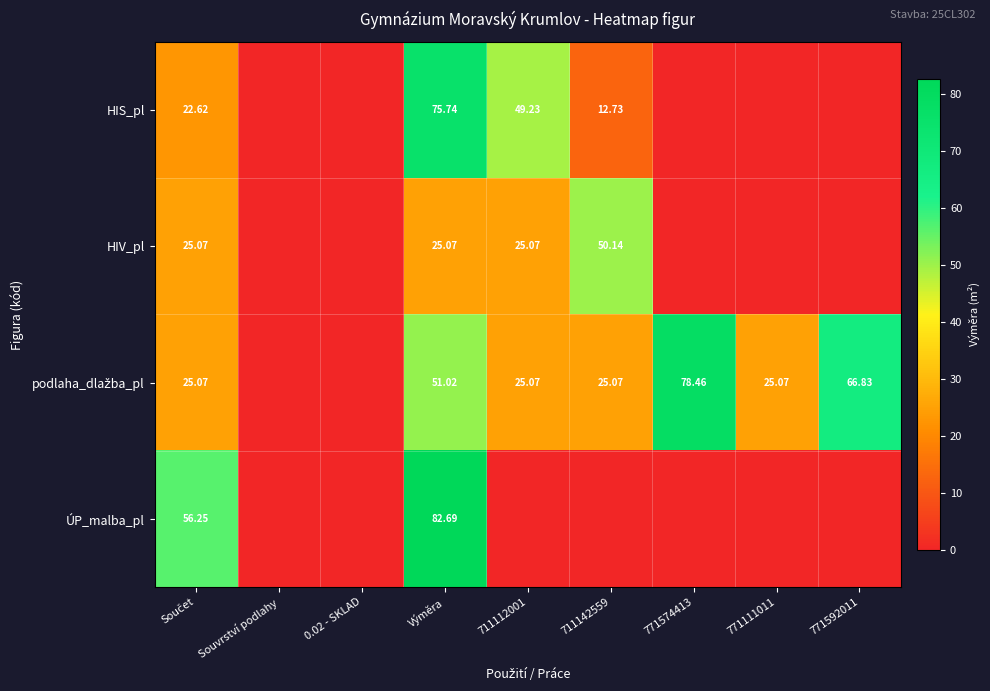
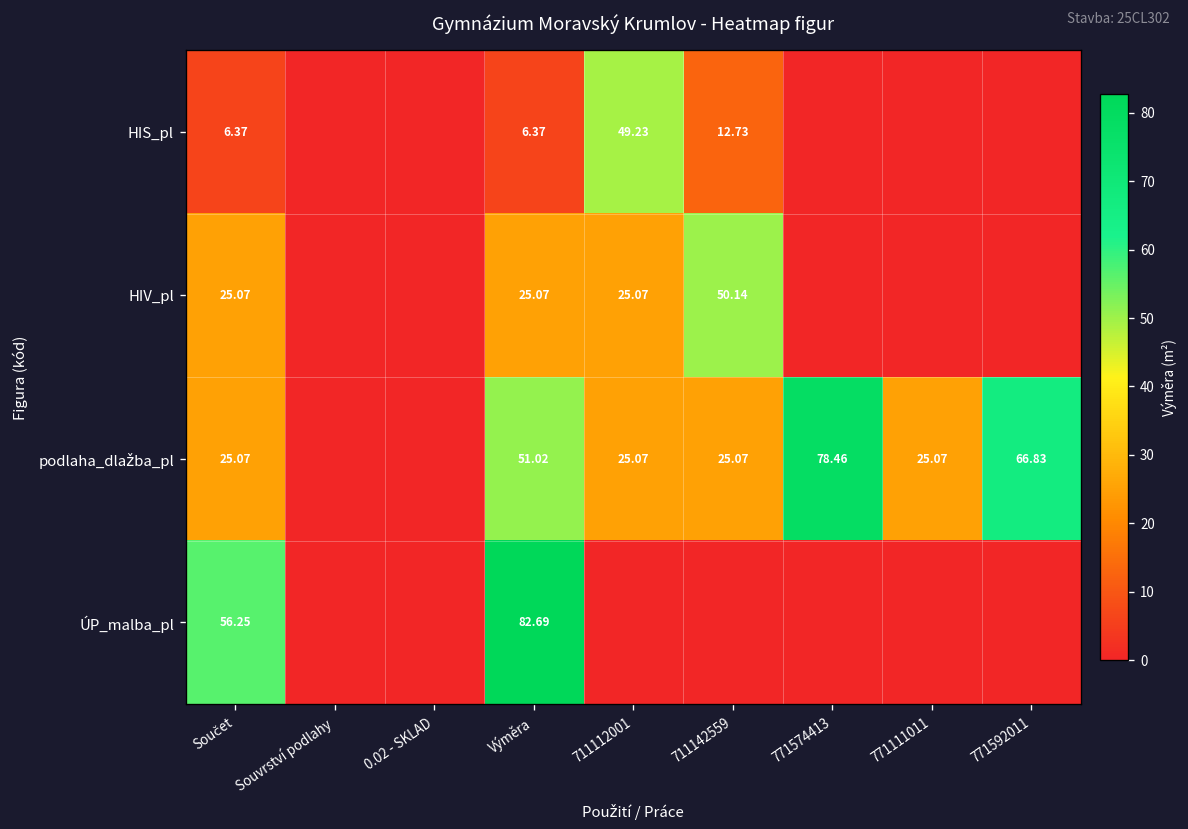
  {
    "HIS_pl": {
-     "Součet": 22.62,
-     "Výměra": 75.74,
+     "Součet": 6.37,
+     "Výměra": 6.37,
      "711112001": 49.23,
      "711142559": 12.73
    },
    "HIV_pl": {
      "Součet": 25.07,
      "Výměra": 25.07,
      "711112001": 25.07,
      "711142559": 50.14
    },
    "podlaha_dlažba_pl": {
      "Součet": 25.07,
      "Výměra": 51.02,
      "711112001": 25.07,
      "711142559": 25.07,
      "771574413": 78.46,
      "771111011": 25.07,
      "771592011": 66.83
    },
    "ÚP_malba_pl": {
      "Součet": 56.25,
      "Výměra": 82.69
    }
  }
